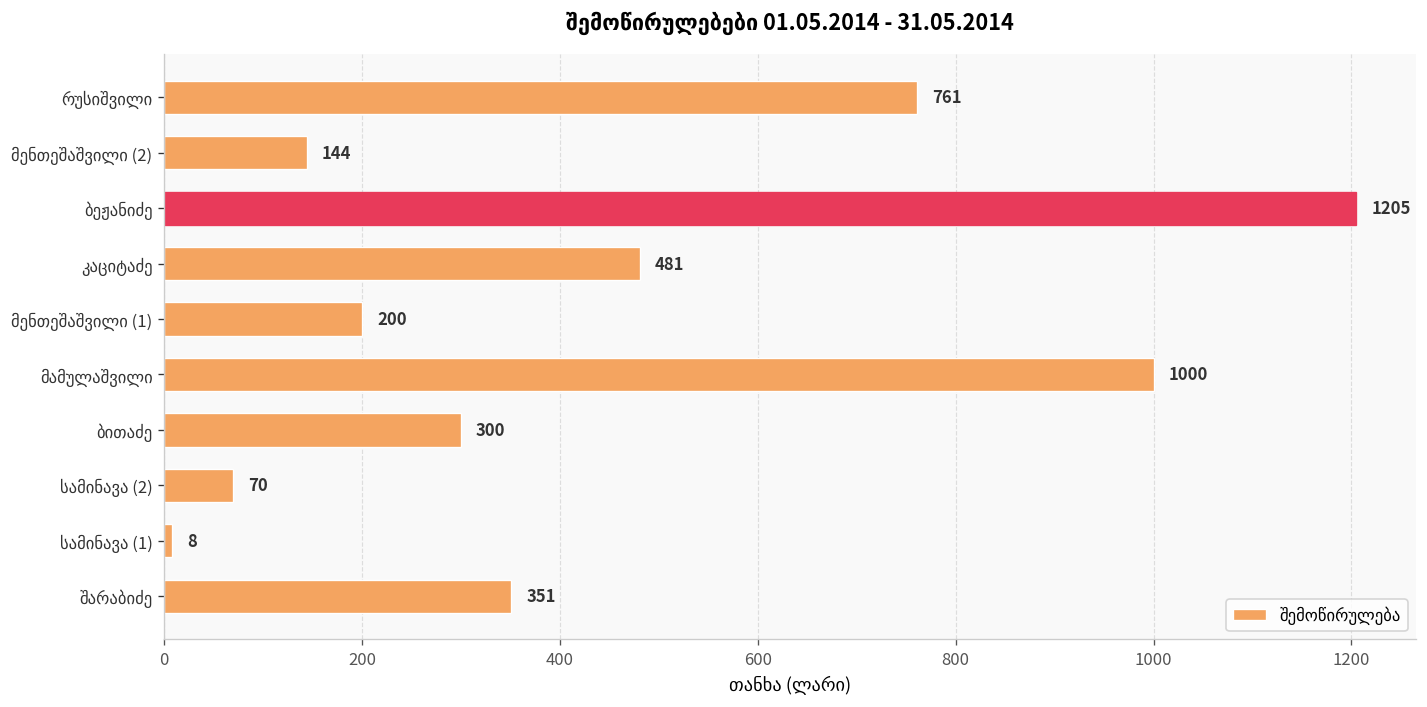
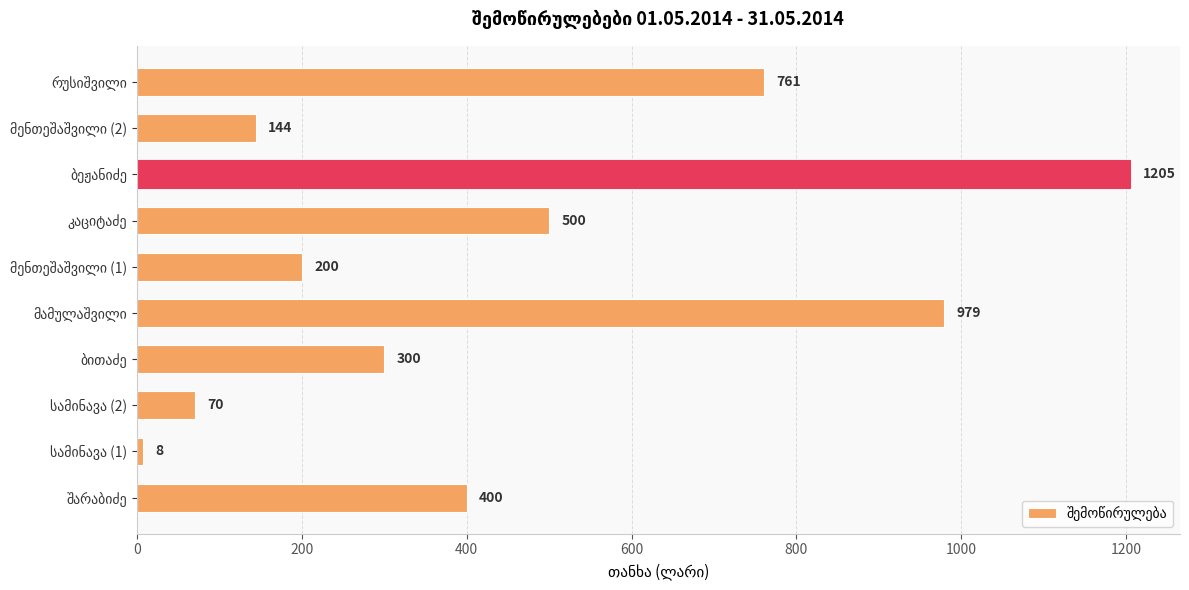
  {
    "რუსიშვილი": 761,
    "მენთეშაშვილი (2)": 144,
    "ბეჟანიძე": 1205,
-   "კაციტაძე": 481,
+   "კაციტაძე": 500,
    "მენთეშაშვილი (1)": 200,
-   "მამულაშვილი": 1000,
+   "მამულაშვილი": 979,
    "ბითაძე": 300,
    "სამინავა (2)": 70,
    "სამინავა (1)": 8,
-   "შარაბიძე": 351
+   "შარაბიძე": 400
  }
